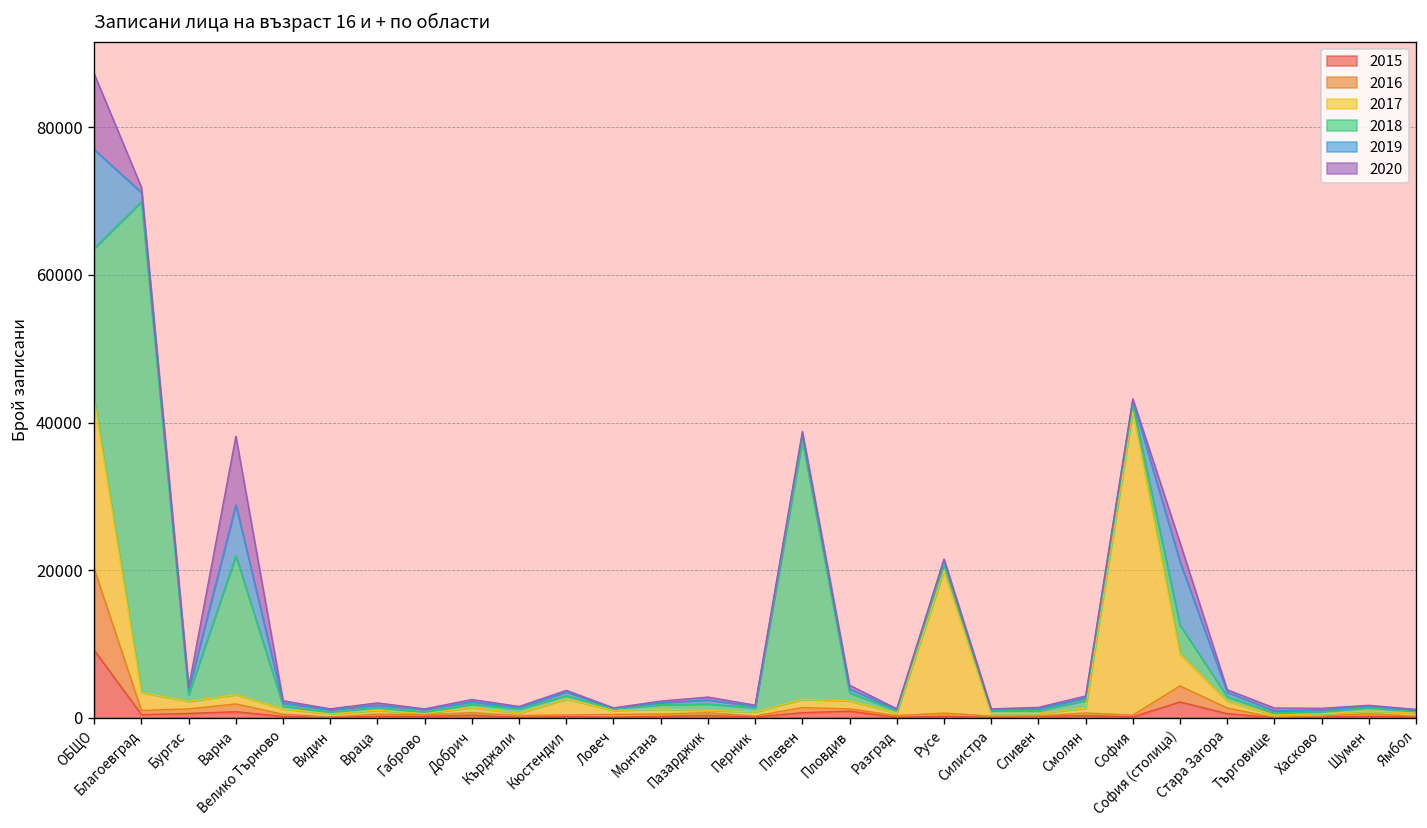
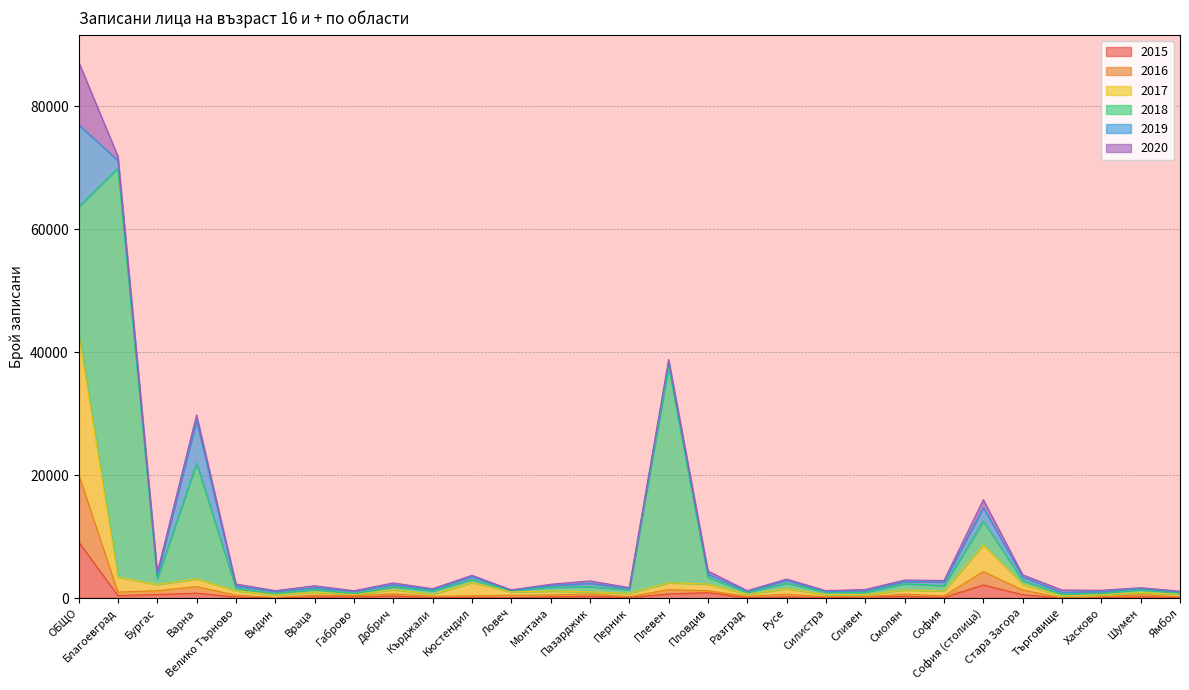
  {
    "2017": {
      "ОБЩО": 23000,
      "Благоевград": 2000,
      "Бургас": 1000,
      "Варна": 1000,
      "Добрич": 1000,
      "Кюстендил": 2000,
      "Монтана": 1000,
      "Перник": 1000,
      "Плевен": 1000,
      "Пловдив": 1000,
-     "Русе": 19000,
+     "Русе": 1000,
      "Смолян": 1000,
-     "София": 41000,
+     "София": 1000,
      "София (столица)": 4000,
      "Стара Загора": 1000
    },
    "2018": {
      "ОБЩО": 21000,
      "Благоевград": 67000,
      "Бургас": 1000,
      "Варна": 19000,
      "Кюстендил": 0,
      "Пазарджик": 1000,
      "Плевен": 35000,
      "Пловдив": 1000,
      "Русе": 1000,
      "София": 1000,
      "София (столица)": 4000,
      "Стара Загора": 1000
    },
    "2019": {
      "ОБЩО": 13000,
      "Благоевград": 1000,
      "Варна": 7000,
      "Пловдив": 1000,
-     "София (столица)": 9000
+     "София (столица)": 2000
    },
    "2020": {
      "ОБЩО": 10000,
      "Благоевград": 1000,
-     "Варна": 9000,
+     "Варна": 1000,
      "Пловдив": 1000,
-     "София (столица)": 3000
+     "София (столица)": 1000
    }
  }
